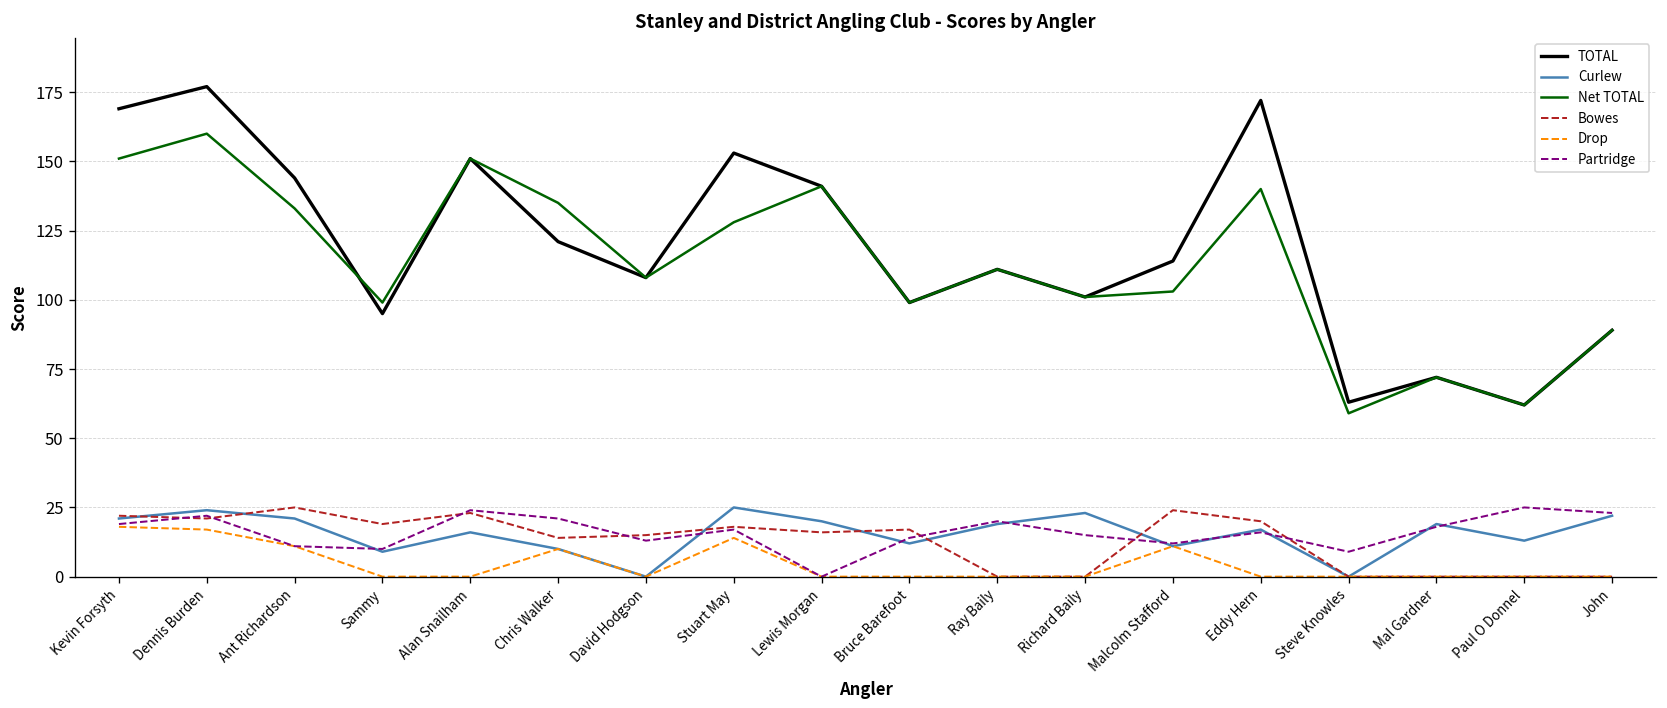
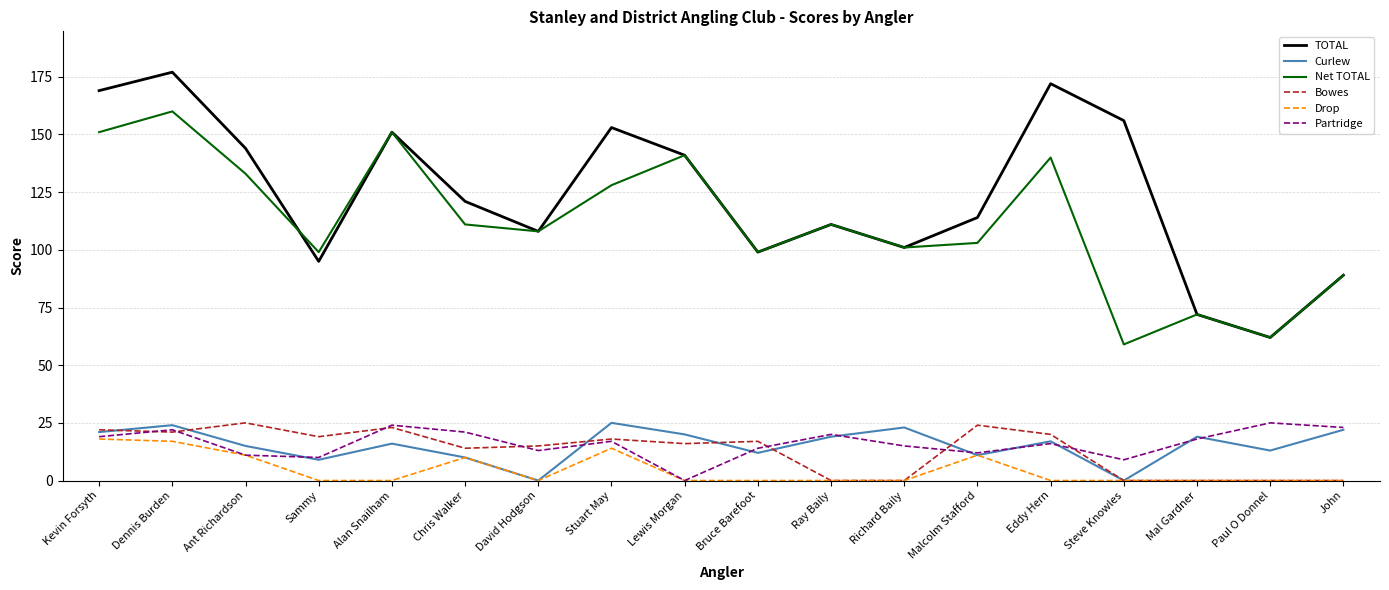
  {
    "TOTAL": {
      "Kevin Forsyth": 169,
      "Dennis Burden": 177,
      "Ant Richardson": 144,
      "Sammy": 95,
      "Chris Walker": 121,
      "Stuart May": 153,
      "Malcolm Stafford": 114,
      "Eddy Hern": 172,
-     "Steve Knowles": 63
+     "Steve Knowles": 156
    },
    "Curlew": {
      "Dennis Burden": 24,
-     "Ant Richardson": 21,
+     "Ant Richardson": 15,
      "Alan Snailham": 16,
      "Stuart May": 25,
      "Lewis Morgan": 20,
      "Bruce Barefoot": 12,
      "Richard Baily": 23,
      "Paul O Donnel": 13
    },
    "Net TOTAL": {
      "Kevin Forsyth": 151,
      "Dennis Burden": 160,
      "Ant Richardson": 133,
      "Sammy": 99,
-     "Chris Walker": 135,
+     "Chris Walker": 111,
      "Stuart May": 128,
      "Malcolm Stafford": 103,
      "Eddy Hern": 140,
      "Steve Knowles": 59
    },
    "Bowes": {
      "Ant Richardson": 25,
      "Sammy": 19,
      "Chris Walker": 14,
      "David Hodgson": 15,
      "Lewis Morgan": 16,
      "Bruce Barefoot": 17,
      "Malcolm Stafford": 24,
      "Eddy Hern": 20
    },
    "Drop": {
      "Dennis Burden": 17,
      "Sammy": 0,
      "Alan Snailham": 0,
      "Stuart May": 14,
      "Bruce Barefoot": 0,
      "Eddy Hern": 0
    },
    "Partridge": {
      "Chris Walker": 21,
      "David Hodgson": 13,
      "Bruce Barefoot": 14,
      "Richard Baily": 15,
      "Steve Knowles": 9,
      "Paul O Donnel": 25
    }
  }
